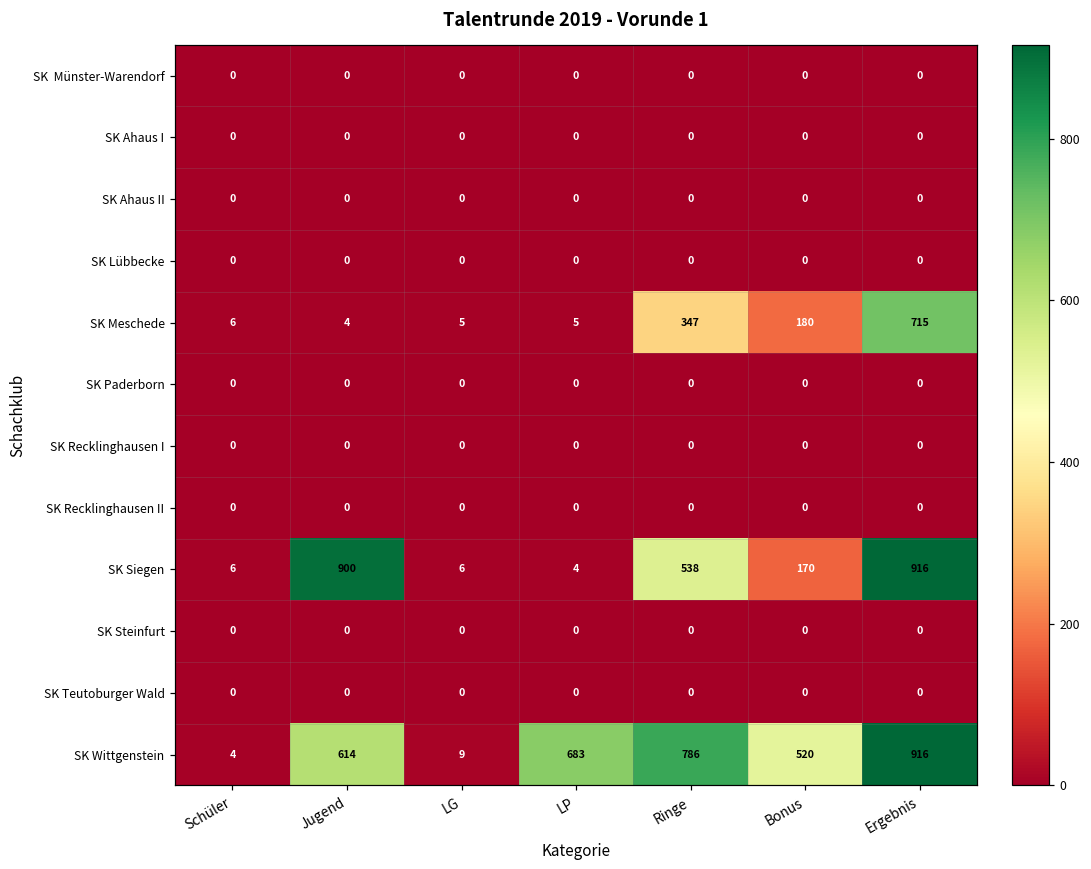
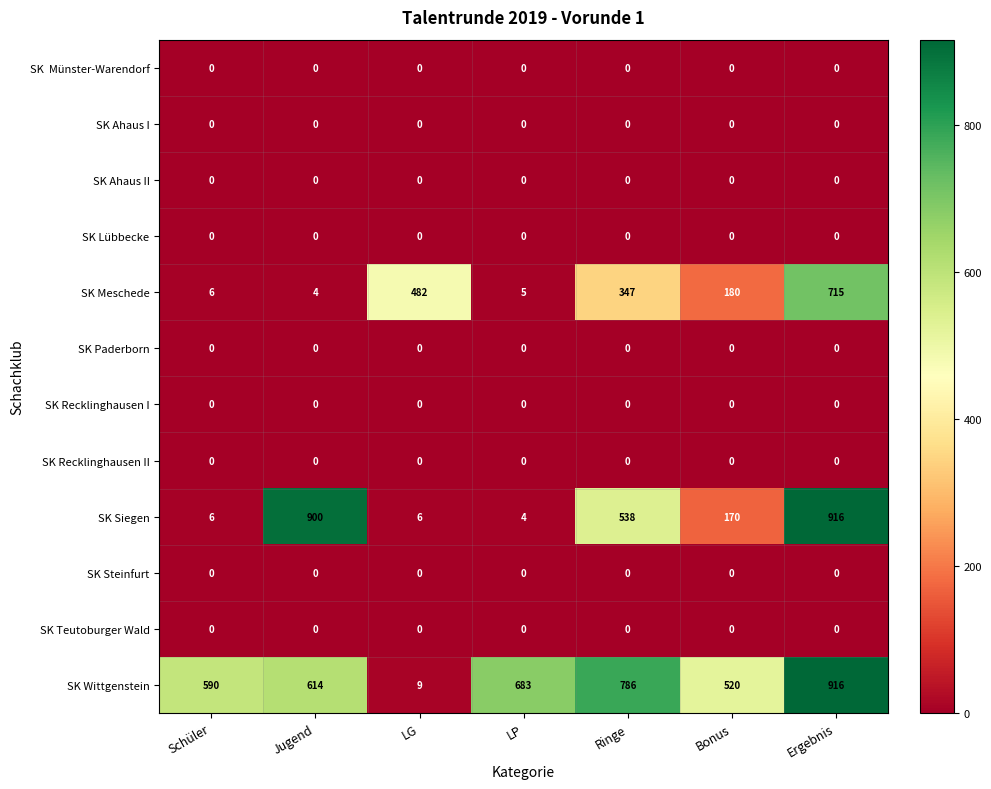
  {
    "SK Münster-Warendorf": {
      "Schüler": 0,
      "Jugend": 0,
      "LG": 0,
      "LP": 0,
      "Ringe": 0,
      "Bonus": 0,
      "Ergebnis": 0
    },
    "SK Ahaus I": {
      "Schüler": 0,
      "Jugend": 0,
      "LG": 0,
      "LP": 0,
      "Ringe": 0,
      "Bonus": 0,
      "Ergebnis": 0
    },
    "SK Ahaus II": {
      "Schüler": 0,
      "Jugend": 0,
      "LG": 0,
      "LP": 0,
      "Ringe": 0,
      "Bonus": 0,
      "Ergebnis": 0
    },
    "SK Lübbecke": {
      "Schüler": 0,
      "Jugend": 0,
      "LG": 0,
      "LP": 0,
      "Ringe": 0,
      "Bonus": 0,
      "Ergebnis": 0
    },
    "SK Meschede": {
      "Schüler": 6,
      "Jugend": 4,
-     "LG": 5,
+     "LG": 482,
      "LP": 5,
      "Ringe": 347,
      "Bonus": 180,
      "Ergebnis": 715
    },
    "SK Paderborn": {
      "Schüler": 0,
      "Jugend": 0,
      "LG": 0,
      "LP": 0,
      "Ringe": 0,
      "Bonus": 0,
      "Ergebnis": 0
    },
    "SK Recklinghausen I": {
      "Schüler": 0,
      "Jugend": 0,
      "LG": 0,
      "LP": 0,
      "Ringe": 0,
      "Bonus": 0,
      "Ergebnis": 0
    },
    "SK Recklinghausen II": {
      "Schüler": 0,
      "Jugend": 0,
      "LG": 0,
      "LP": 0,
      "Ringe": 0,
      "Bonus": 0,
      "Ergebnis": 0
    },
    "SK Siegen": {
      "Schüler": 6,
      "Jugend": 900,
      "LG": 6,
      "LP": 4,
      "Ringe": 538,
      "Bonus": 170,
      "Ergebnis": 916
    },
    "SK Steinfurt": {
      "Schüler": 0,
      "Jugend": 0,
      "LG": 0,
      "LP": 0,
      "Ringe": 0,
      "Bonus": 0,
      "Ergebnis": 0
    },
    "SK Teutoburger Wald": {
      "Schüler": 0,
      "Jugend": 0,
      "LG": 0,
      "LP": 0,
      "Ringe": 0,
      "Bonus": 0,
      "Ergebnis": 0
    },
    "SK Wittgenstein": {
-     "Schüler": 4,
+     "Schüler": 590,
      "Jugend": 614,
      "LG": 9,
      "LP": 683,
      "Ringe": 786,
      "Bonus": 520,
      "Ergebnis": 916
    }
  }
